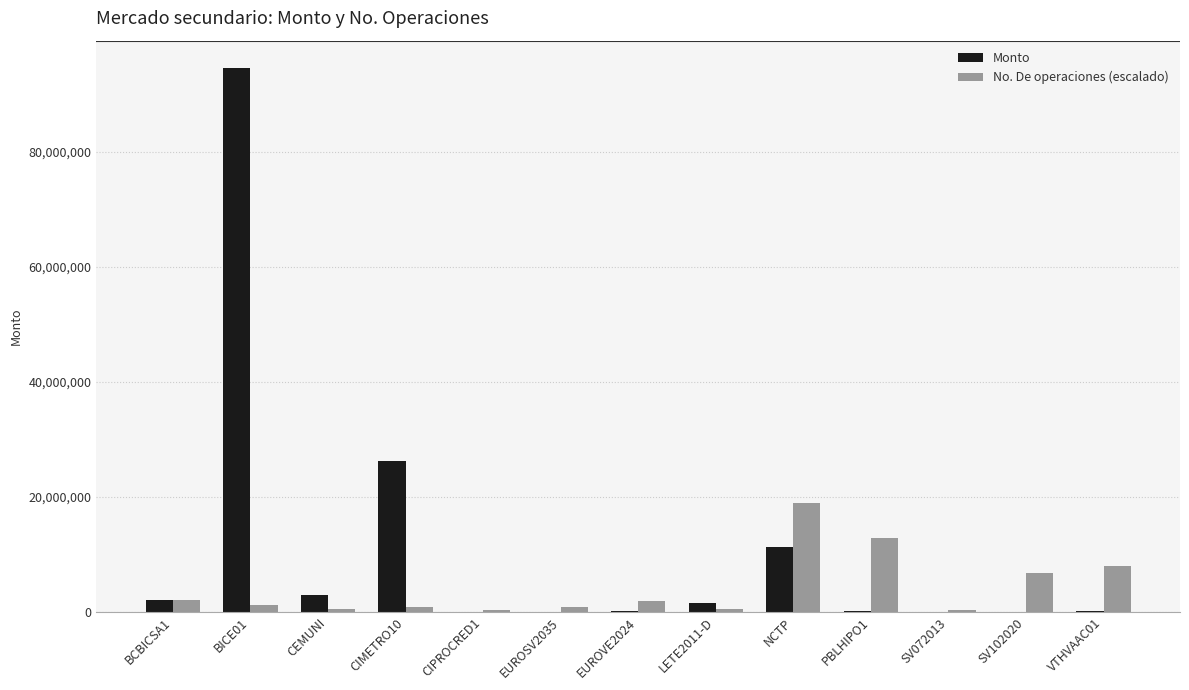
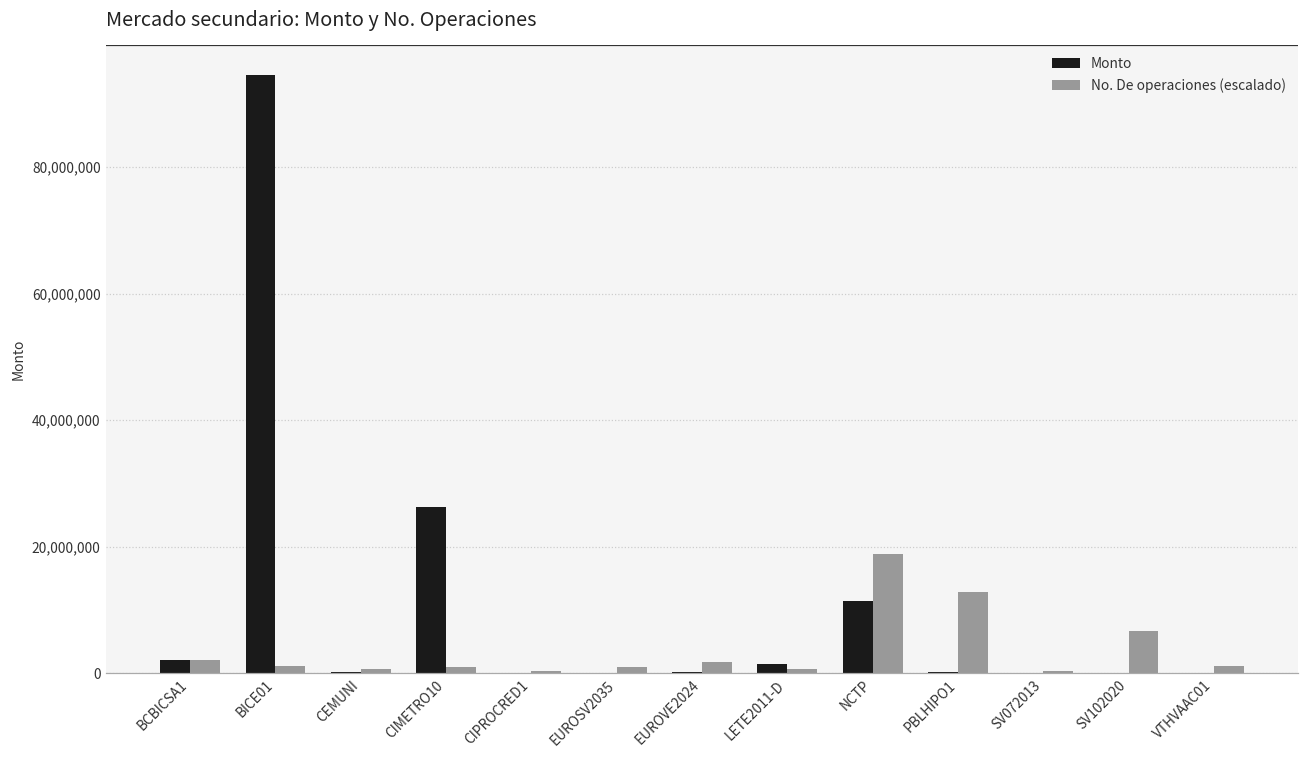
  {
    "Monto": {
      "BCBICSA1": "2,000,000",
      "BICE01": "95,000,000",
-     "CEMUNI": "3,000,000",
+     "CEMUNI": "0",
      "CIMETRO10": "26,000,000",
      "LETE2011-D": "1,000,000",
      "NCTP": "11,000,000"
    },
    "No. De operaciones (escalado)": {
      "BCBICSA1": "2,000,000",
      "BICE01": "1,000,000",
      "CEMUNI": "1,000,000",
      "CIMETRO10": "1,000,000",
      "EUROSV2035": "1,000,000",
      "EUROVE2024": "2,000,000",
      "LETE2011-D": "1,000,000",
      "NCTP": "19,000,000",
      "PBLHIPO1": "13,000,000",
      "SV102020": "7,000,000",
-     "VTHVAAC01": "8,000,000"
+     "VTHVAAC01": "1,000,000"
    }
  }
